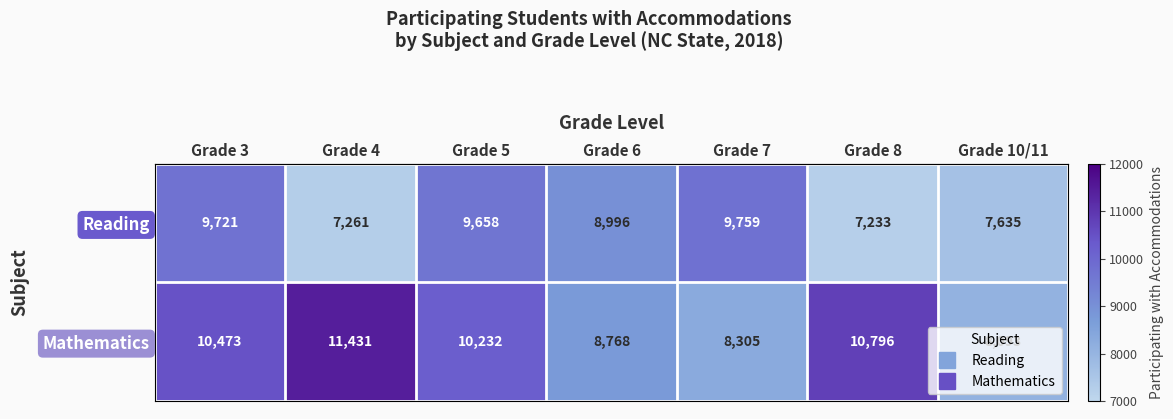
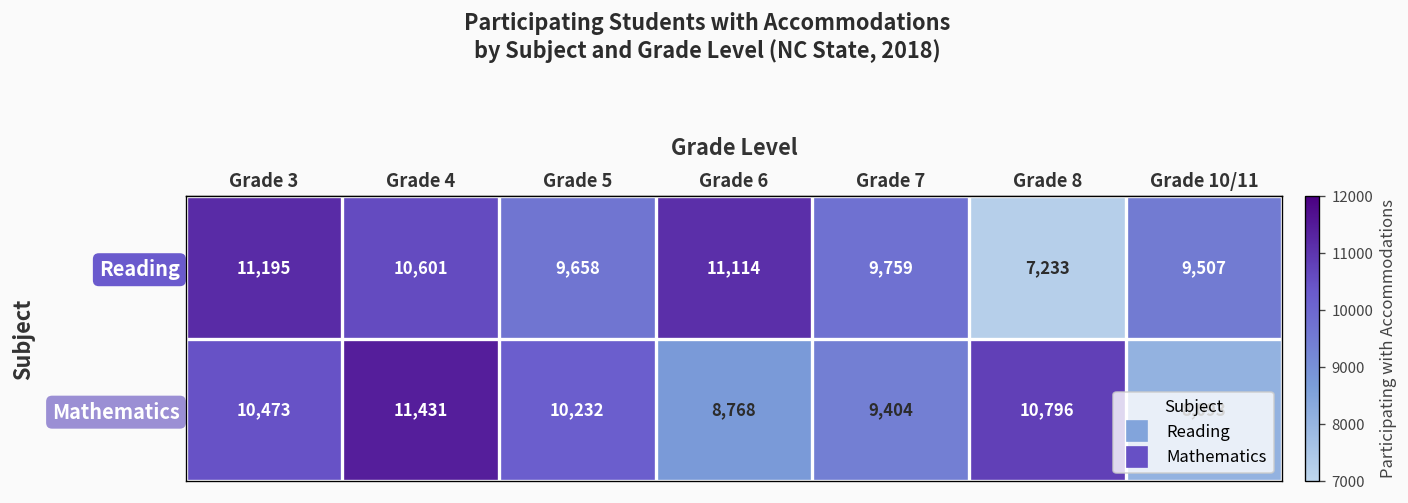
  {
    "Reading": {
-     "Grade 3": "9,721",
-     "Grade 4": "7,261",
+     "Grade 3": "11,195",
+     "Grade 4": "10,601",
      "Grade 5": "9,658",
-     "Grade 6": "8,996",
+     "Grade 6": "11,114",
      "Grade 7": "9,759",
      "Grade 8": "7,233",
-     "Grade 10/11": "7,635"
+     "Grade 10/11": "9,507"
    },
    "Mathematics": {
      "Grade 3": "10,473",
      "Grade 4": "11,431",
      "Grade 5": "10,232",
      "Grade 6": "8,768",
-     "Grade 7": "8,305",
+     "Grade 7": "9,404",
      "Grade 8": "10,796"
    }
  }
